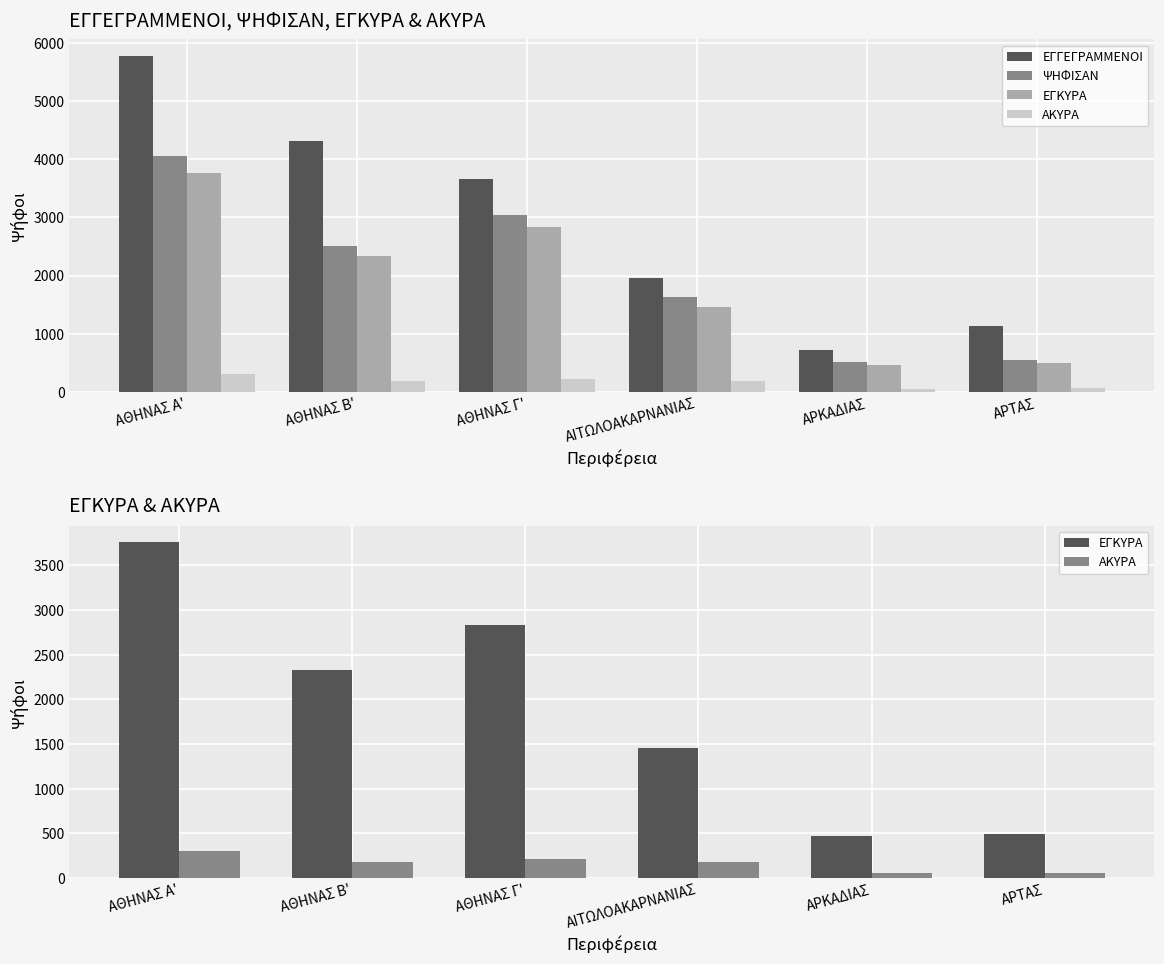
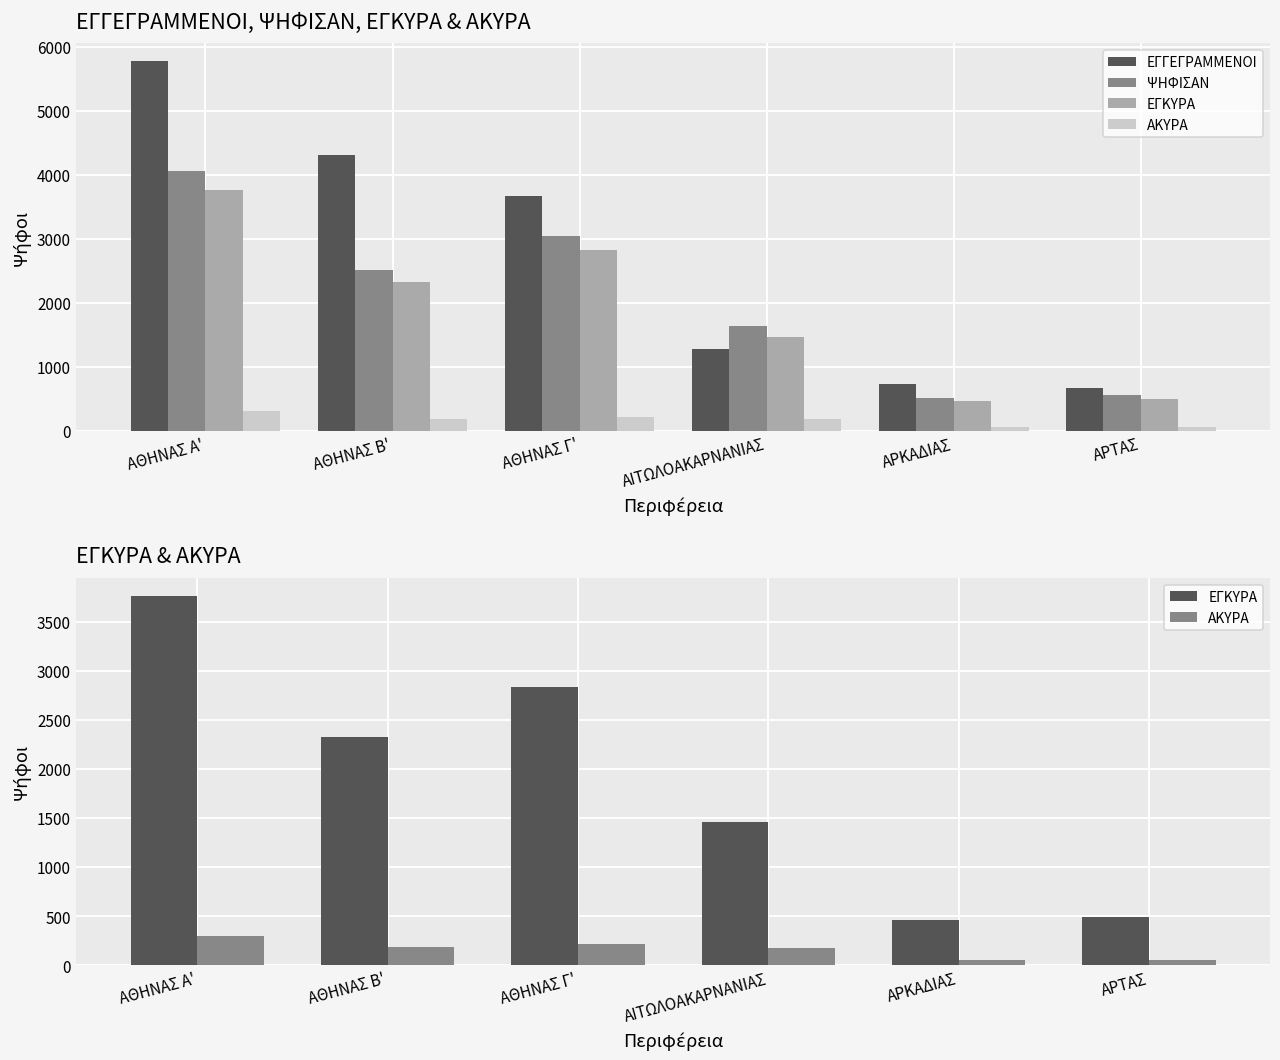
  {
    "ΕΓΓΕΓΡΑΜΜΕΝΟΙ, ΨΗΦΙΣΑΝ, ΕΓΚΥΡΑ & ΑΚΥΡΑ": {
      "ΕΓΓΕΓΡΑΜΜΕΝΟΙ": {
        "ΑΘΗΝΑΣ Α'": 5800,
        "ΑΘΗΝΑΣ Β'": 4300,
        "ΑΘΗΝΑΣ Γ'": 3700,
-       "ΑΙΤΩΛΟΑΚΑΡΝΑΝΙΑΣ": 2000,
+       "ΑΙΤΩΛΟΑΚΑΡΝΑΝΙΑΣ": 1300,
        "ΑΡΚΑΔΙΑΣ": 700,
-       "ΑΡΤΑΣ": 1100
+       "ΑΡΤΑΣ": 700
      }
    },
    "ΕΓΚΥΡΑ & ΑΚΥΡΑ": {
      "ΕΓΚΥΡΑ": {
        "ΑΘΗΝΑΣ Α'": 3800,
        "ΑΘΗΝΑΣ Β'": 2300,
        "ΑΘΗΝΑΣ Γ'": 2800,
        "ΑΙΤΩΛΟΑΚΑΡΝΑΝΙΑΣ": 1500,
        "ΑΡΚΑΔΙΑΣ": 500,
        "ΑΡΤΑΣ": 500
      },
      "ΑΚΥΡΑ": {
        "ΑΘΗΝΑΣ Α'": 300,
        "ΑΘΗΝΑΣ Β'": 200,
        "ΑΘΗΝΑΣ Γ'": 200,
        "ΑΙΤΩΛΟΑΚΑΡΝΑΝΙΑΣ": 200,
        "ΑΡΚΑΔΙΑΣ": 100,
        "ΑΡΤΑΣ": 100
      }
    }
  }
